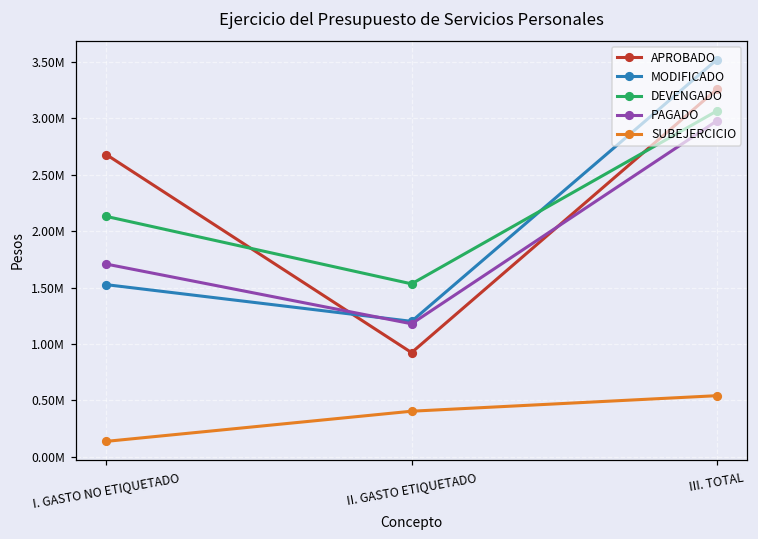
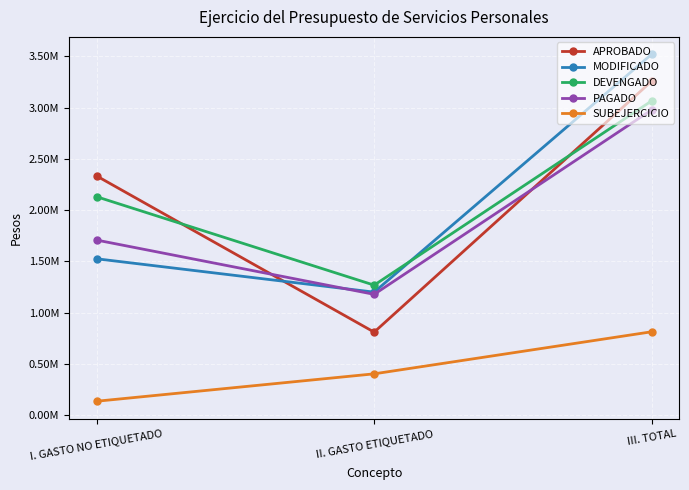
  {
    "APROBADO": {
-     "I. GASTO NO ETIQUETADO": 2680000,
-     "II. GASTO ETIQUETADO": 920000
+     "I. GASTO NO ETIQUETADO": 2330000,
+     "II. GASTO ETIQUETADO": 810000
    },
    "MODIFICADO": {
      "I. GASTO NO ETIQUETADO": 1530000
    },
    "DEVENGADO": {
      "I. GASTO NO ETIQUETADO": 2130000,
-     "II. GASTO ETIQUETADO": 1530000
+     "II. GASTO ETIQUETADO": 1270000
    },
    "PAGADO": {
      "I. GASTO NO ETIQUETADO": 1710000
    },
    "SUBEJERCICIO": {
      "I. GASTO NO ETIQUETADO": 140000,
      "II. GASTO ETIQUETADO": 400000,
-     "III. TOTAL": 540000
+     "III. TOTAL": 810000
    }
  }
